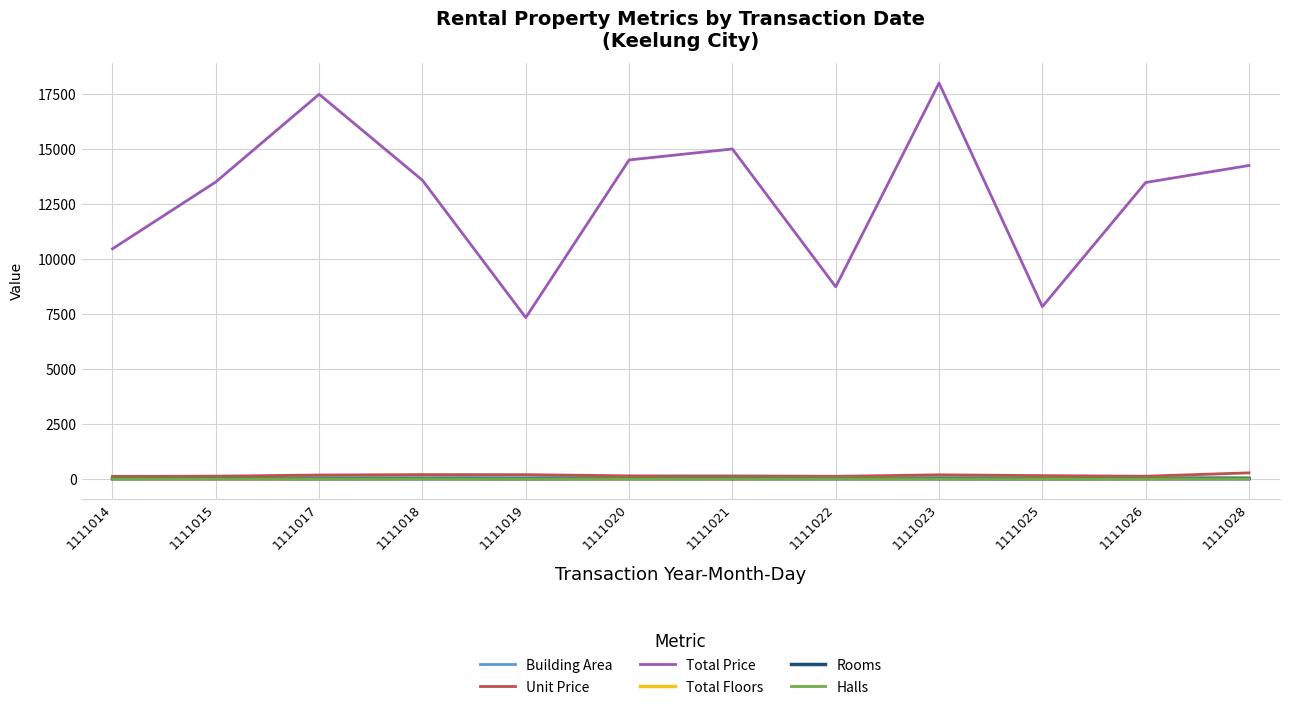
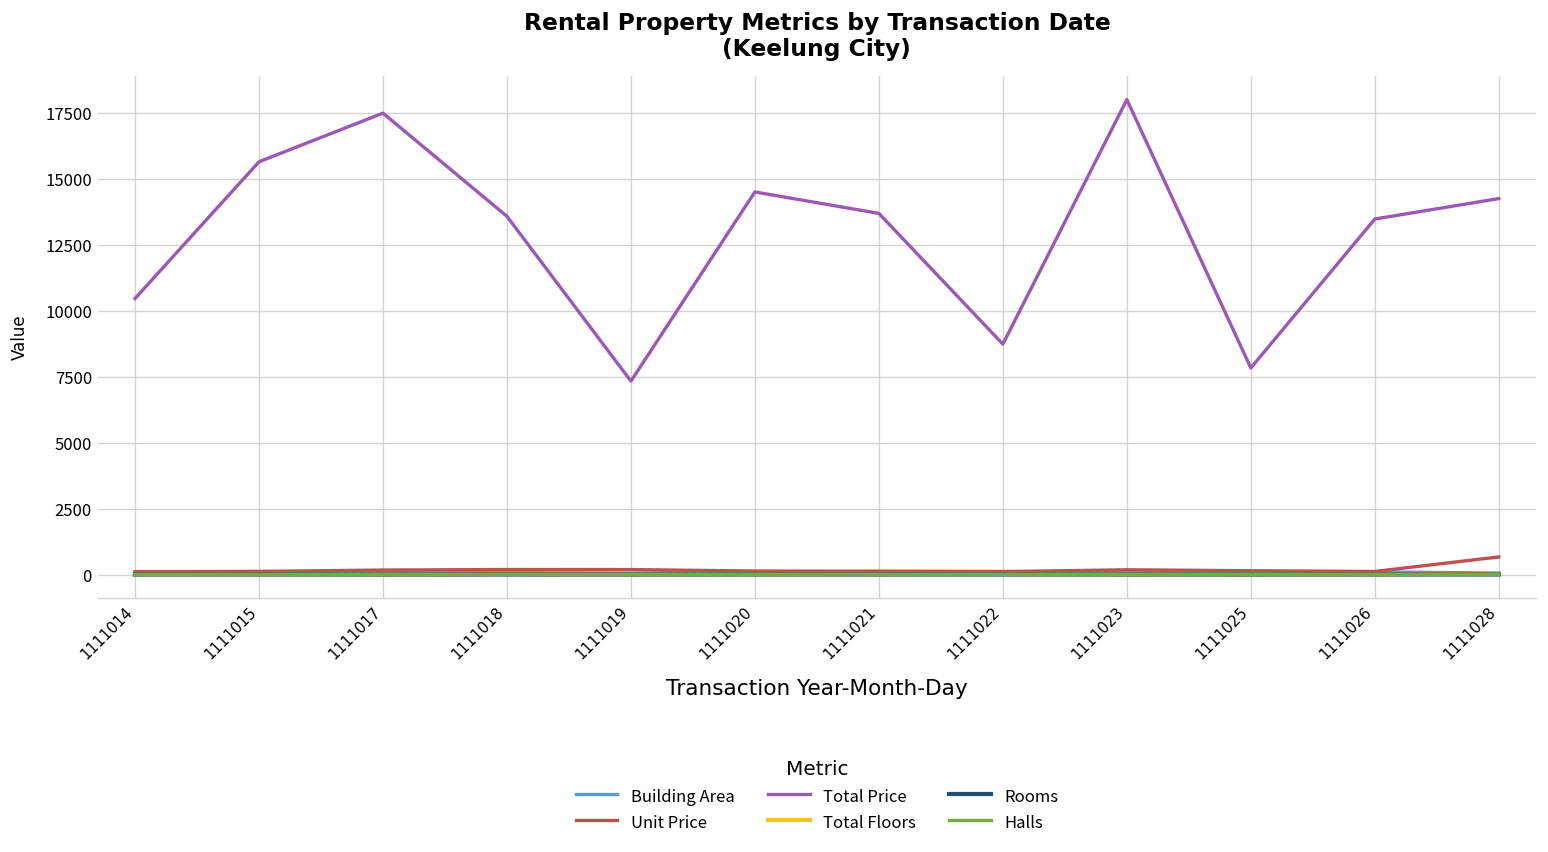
  {
    "Unit Price": {
      "1111019": 200,
-     "1111028": 300
+     "1111028": 700
    },
    "Total Price": {
      "1111014": 10500,
-     "1111015": 13500,
+     "1111015": 15600,
      "1111017": 17500,
      "1111018": 13600,
      "1111019": 7300,
      "1111020": 14500,
-     "1111021": 15000,
+     "1111021": 13700,
      "1111022": 8700,
      "1111023": 18000,
      "1111025": 7800,
      "1111026": 13500,
      "1111028": 14200
    },
    "Halls": {
      "1111021": 0
    }
  }
